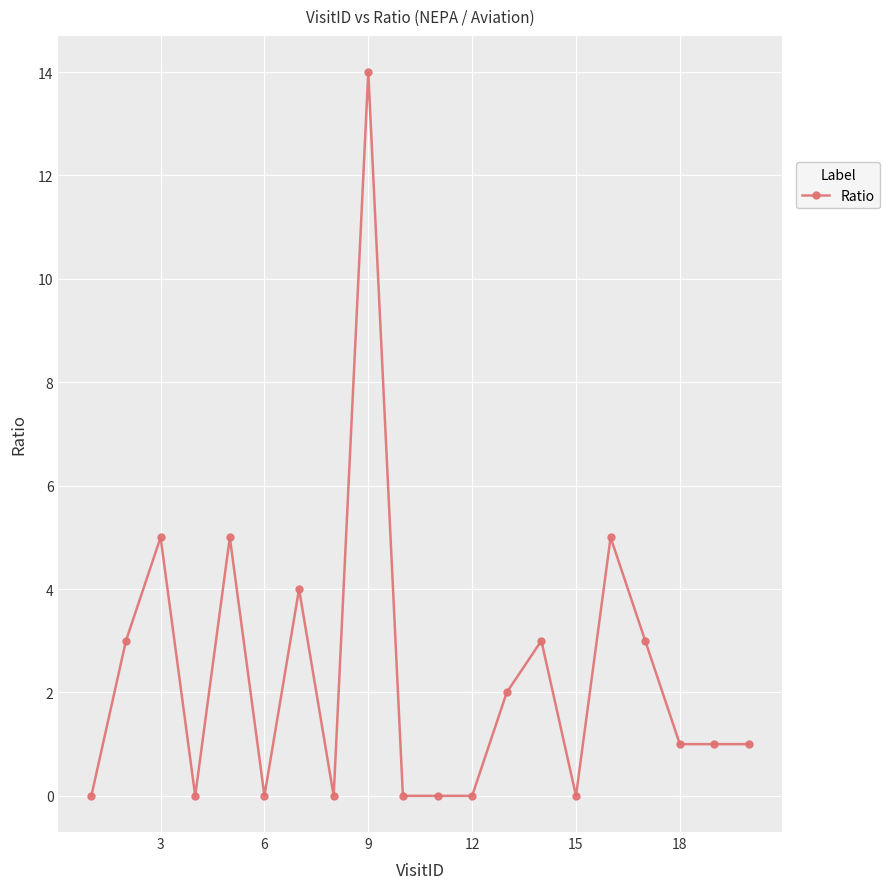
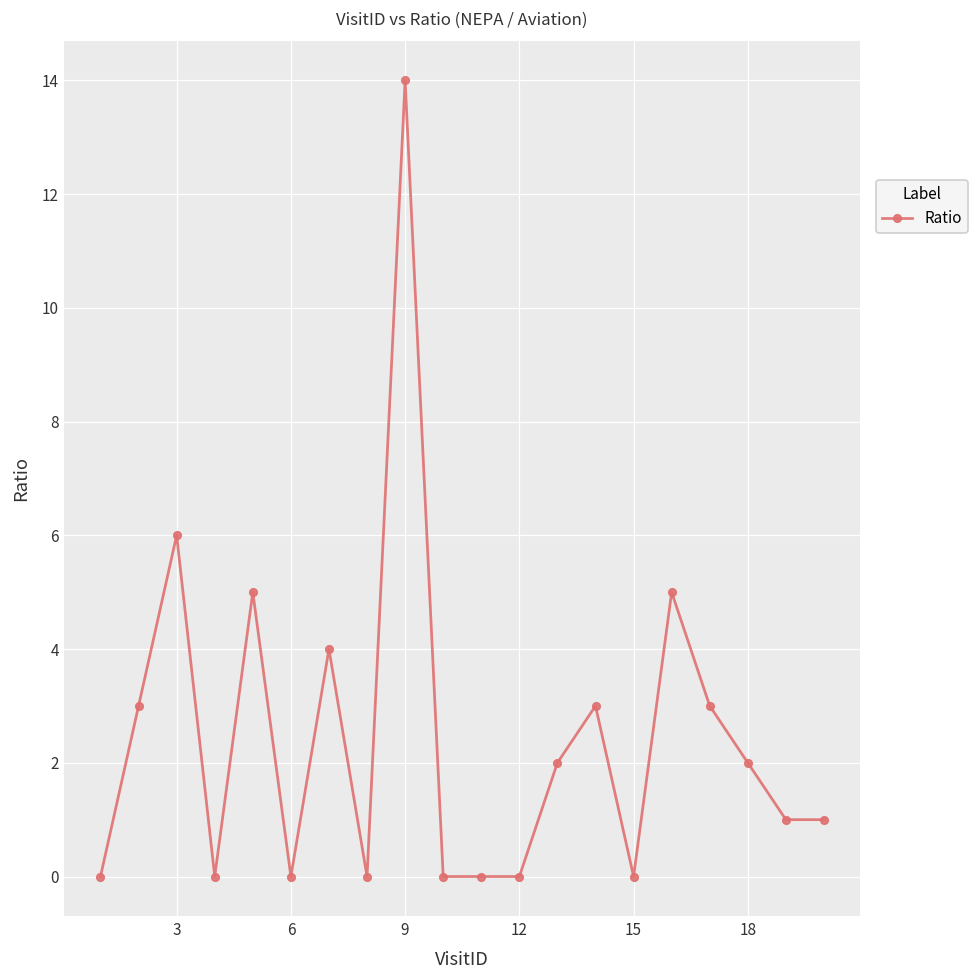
  {
-   "3": 5,
+   "3": 6,
    "6": 0,
    "9": 14,
    "12": 0,
    "15": 0,
-   "18": 1
+   "18": 2
  }
